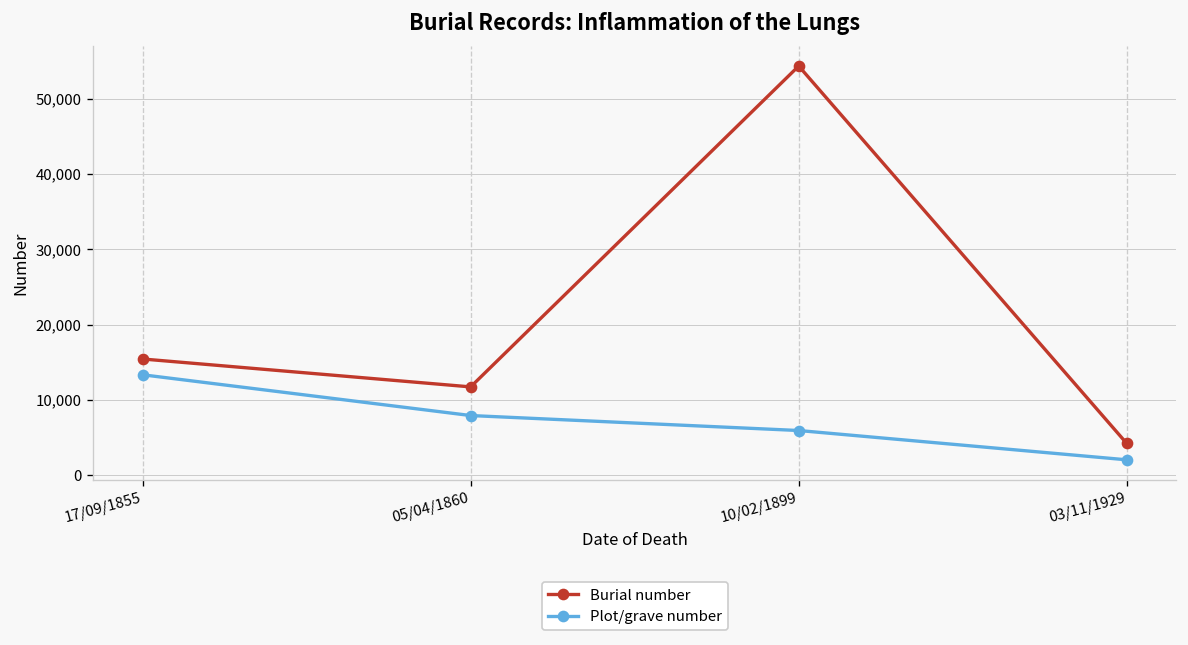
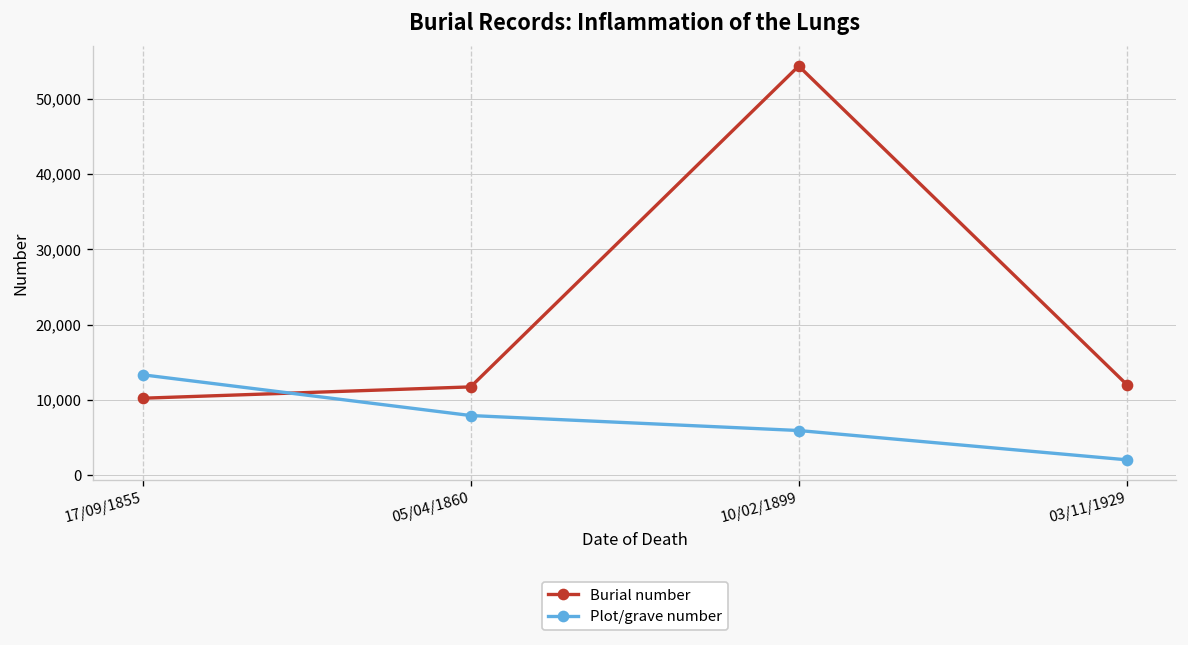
  {
    "Burial number": {
-     "17/09/1855": "15,000",
+     "17/09/1855": "10,000",
      "05/04/1860": "12,000",
      "10/02/1899": "54,000",
-     "03/11/1929": "4,000"
+     "03/11/1929": "12,000"
    },
    "Plot/grave number": {
      "17/09/1855": "13,000",
      "05/04/1860": "8,000",
      "10/02/1899": "6,000",
      "03/11/1929": "2,000"
    }
  }
